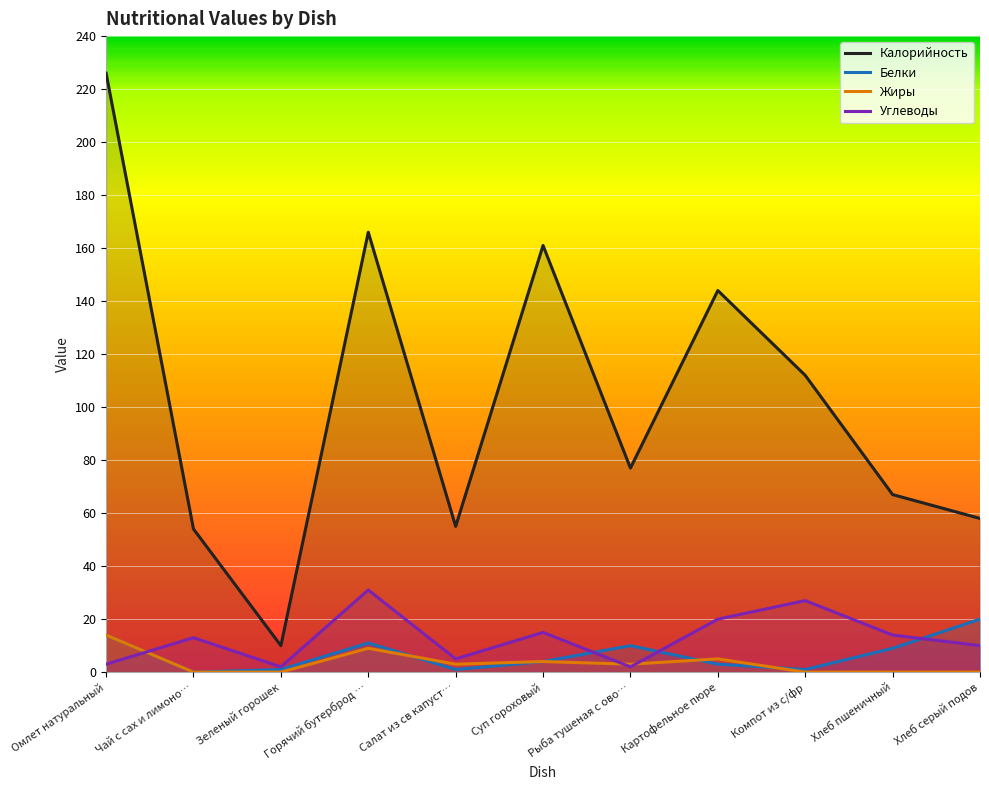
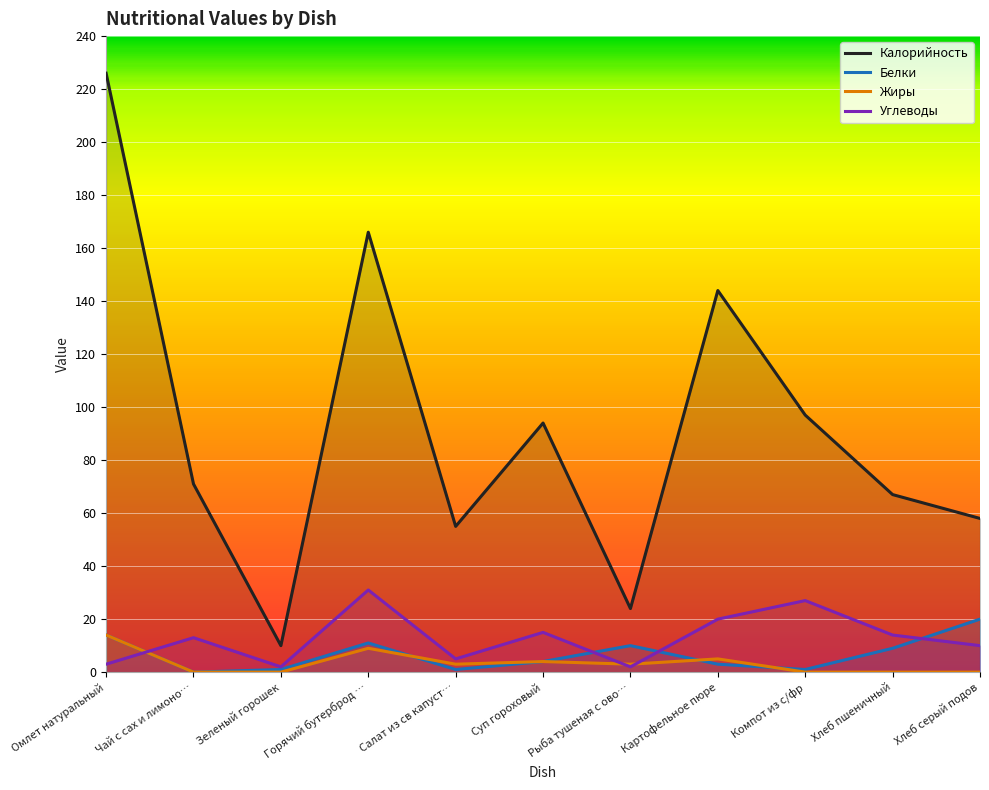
  {
    "Калорийность": {
      "Омлет натуральный": 226,
-     "Чай с сах и лимоно…": 54,
+     "Чай с сах и лимоно…": 71,
      "Зеленый горошек": 10,
      "Горячий бутерброд …": 166,
      "Салат из св капуст…": 55,
-     "Суп гороховый": 161,
-     "Рыба тушеная с ово…": 77,
+     "Суп гороховый": 94,
+     "Рыба тушеная с ово…": 24,
      "Картофельное пюре": 144,
-     "Компот из с/фр": 112,
+     "Компот из с/фр": 97,
      "Хлеб пшеничный": 67,
      "Хлеб серый подов": 58
    },
    "Белки": {
      "Зеленый горошек": 1,
      "Горячий бутерброд …": 11,
      "Салат из св капуст…": 1,
      "Рыба тушеная с ово…": 10,
      "Картофельное пюре": 3,
      "Компот из с/фр": 1,
      "Хлеб пшеничный": 9,
      "Хлеб серый подов": 20
    },
    "Жиры": {
      "Зеленый горошек": 0,
      "Горячий бутерброд …": 9,
      "Салат из св капуст…": 3,
      "Рыба тушеная с ово…": 3,
      "Картофельное пюре": 5,
      "Компот из с/фр": 0,
      "Хлеб пшеничный": 0,
      "Хлеб серый подов": 0
    },
    "Углеводы": {
      "Омлет натуральный": 3,
      "Чай с сах и лимоно…": 13,
      "Зеленый горошек": 2,
      "Горячий бутерброд …": 31,
      "Салат из св капуст…": 5,
      "Суп гороховый": 15,
      "Рыба тушеная с ово…": 2,
      "Картофельное пюре": 20,
      "Компот из с/фр": 27,
      "Хлеб пшеничный": 14,
      "Хлеб серый подов": 10
    }
  }
